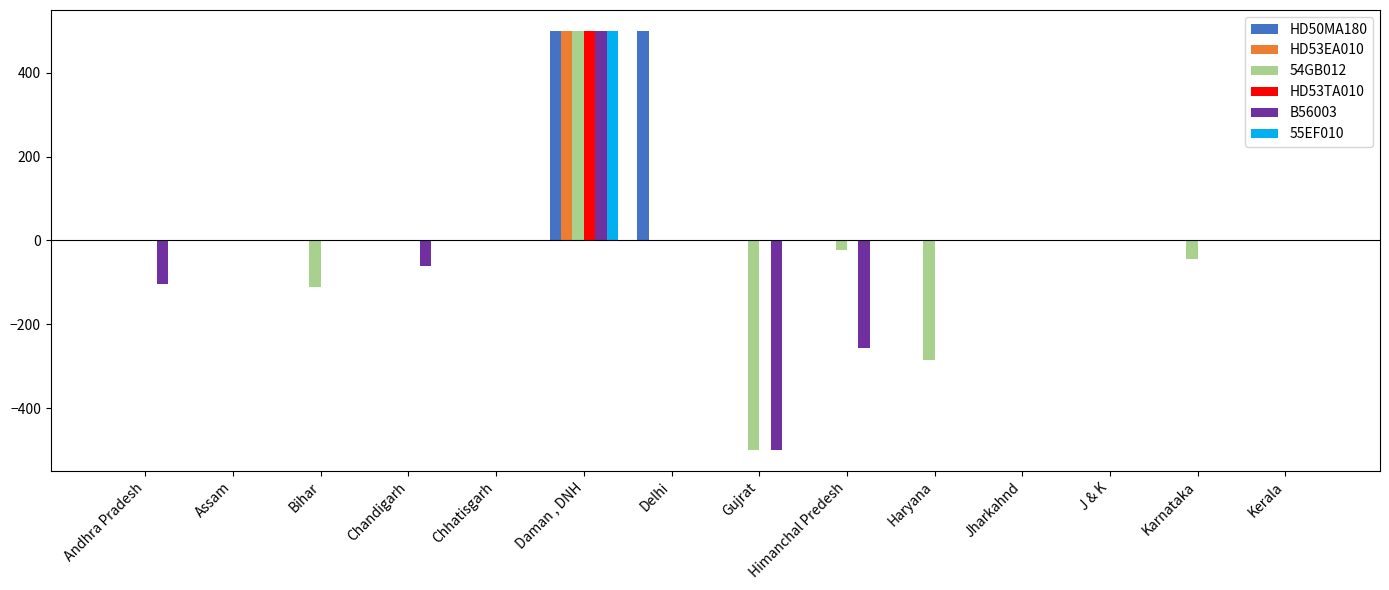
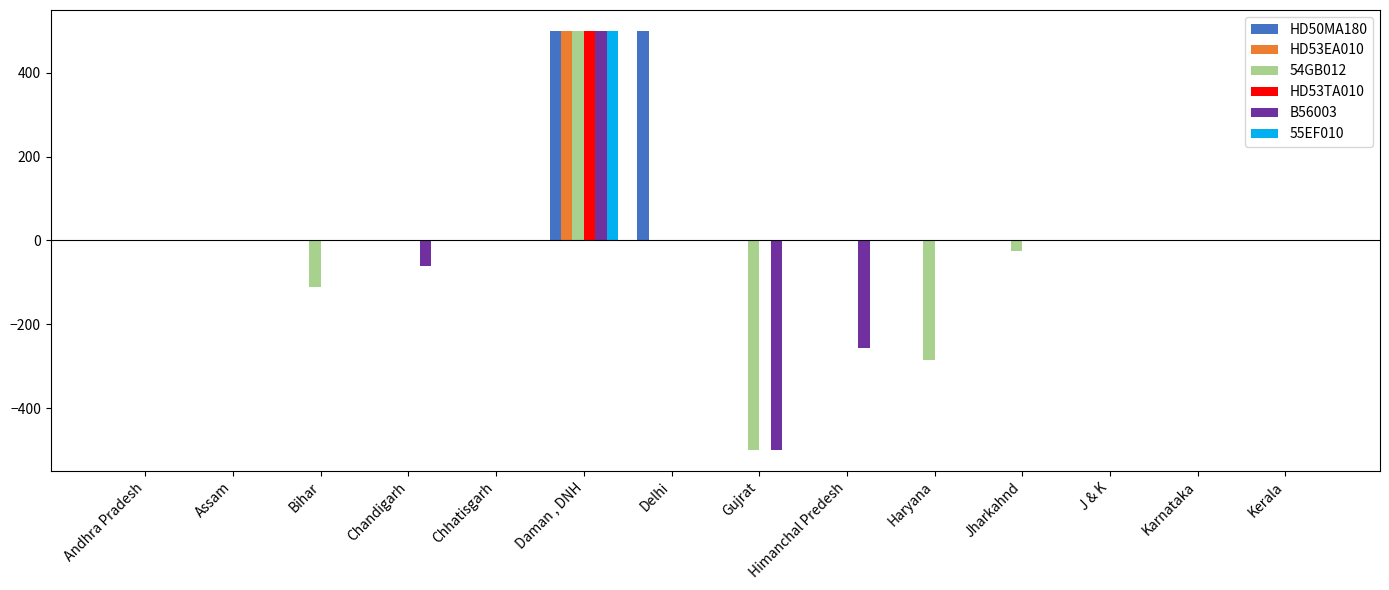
  {
    "HD50MA180": {
      "Andhra Pradesh": 0,
      "Assam": 0,
      "Bihar": 0,
      "Chandigarh": 0,
      "Chhatisgarh": 0,
      "Daman , DNH": 500,
      "Delhi": 500,
      "Gujrat": 0,
      "Himanchal Predesh": 0,
      "Haryana": 0,
      "Jharkahnd": 0,
      "J & K": 0,
      "Karnataka": 0,
      "Kerala": 0
    },
    "HD53EA010": {
      "Andhra Pradesh": 0,
      "Assam": 0,
      "Bihar": 0,
      "Chandigarh": 0,
      "Chhatisgarh": 0,
      "Daman , DNH": 500,
      "Delhi": 0,
      "Gujrat": 0,
      "Himanchal Predesh": 0,
      "Haryana": 0,
      "Jharkahnd": 0,
      "J & K": 0,
      "Karnataka": 0,
      "Kerala": 0
    },
    "54GB012": {
      "Andhra Pradesh": 0,
      "Assam": 0,
      "Bihar": -110,
      "Chandigarh": 0,
      "Chhatisgarh": 0,
      "Daman , DNH": 500,
      "Delhi": 0,
      "Gujrat": -500,
-     "Himanchal Predesh": -20,
+     "Himanchal Predesh": 0,
      "Haryana": -290,
-     "Jharkahnd": 0,
+     "Jharkahnd": -30,
      "J & K": 0,
-     "Karnataka": -40,
+     "Karnataka": 0,
      "Kerala": 0
    },
    "HD53TA010": {
      "Andhra Pradesh": 0,
      "Assam": 0,
      "Bihar": 0,
      "Chandigarh": 0,
      "Chhatisgarh": 0,
      "Daman , DNH": 500,
      "Delhi": 0,
      "Gujrat": 0,
      "Himanchal Predesh": 0,
      "Haryana": 0,
      "Jharkahnd": 0,
      "J & K": 0,
      "Karnataka": 0,
      "Kerala": 0
    },
    "B56003": {
-     "Andhra Pradesh": -110,
+     "Andhra Pradesh": 0,
      "Assam": 0,
      "Bihar": 0,
      "Chandigarh": -60,
      "Chhatisgarh": 0,
      "Daman , DNH": 500,
      "Delhi": 0,
      "Gujrat": -500,
      "Himanchal Predesh": -260,
      "Haryana": 0,
      "Jharkahnd": 0,
      "J & K": 0,
      "Karnataka": 0,
      "Kerala": 0
    },
    "55EF010": {
      "Andhra Pradesh": 0,
      "Assam": 0,
      "Bihar": 0,
      "Chandigarh": 0,
      "Chhatisgarh": 0,
      "Daman , DNH": 500,
      "Delhi": 0,
      "Gujrat": 0,
      "Himanchal Predesh": 0,
      "Haryana": 0,
      "Jharkahnd": 0,
      "J & K": 0,
      "Karnataka": 0,
      "Kerala": 0
    }
  }
